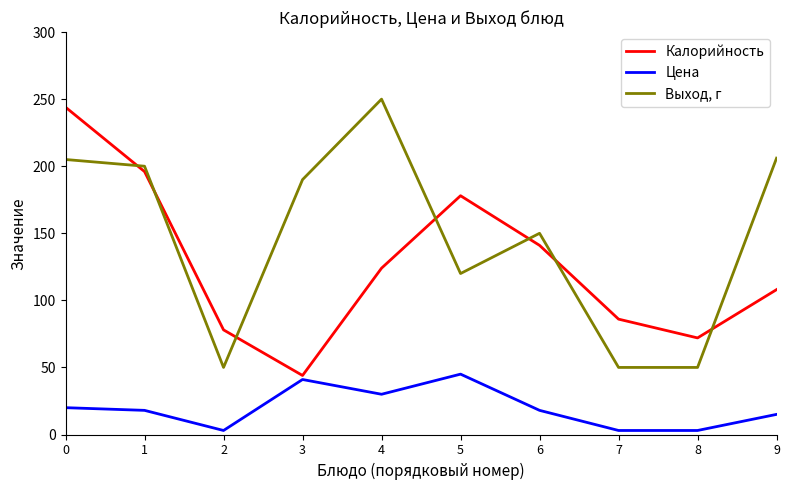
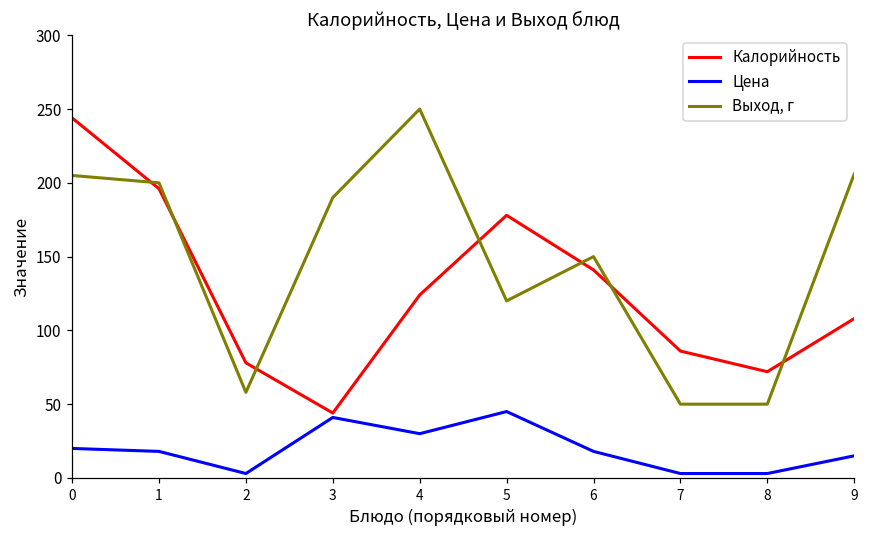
  {
    "Калорийность": {
      "0": 244,
      "1": 196,
      "2": 78,
      "3": 44,
      "4": 124,
      "5": 178,
      "6": 141,
      "7": 86,
      "8": 72,
      "9": 108
    },
    "Цена": {
      "0": 20,
      "1": 18,
      "2": 3,
      "3": 41,
      "4": 30,
      "5": 45,
      "6": 18,
      "7": 3,
      "8": 3,
      "9": 15
    },
    "Выход, г": {
      "0": 205,
      "1": 200,
-     "2": 50,
+     "2": 58,
      "3": 190,
      "4": 250,
      "5": 120,
      "6": 150,
      "7": 50,
      "8": 50,
      "9": 206
    }
  }
